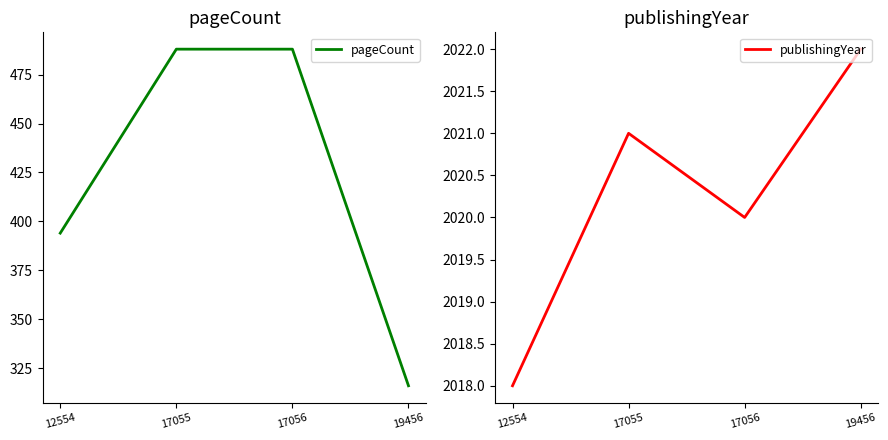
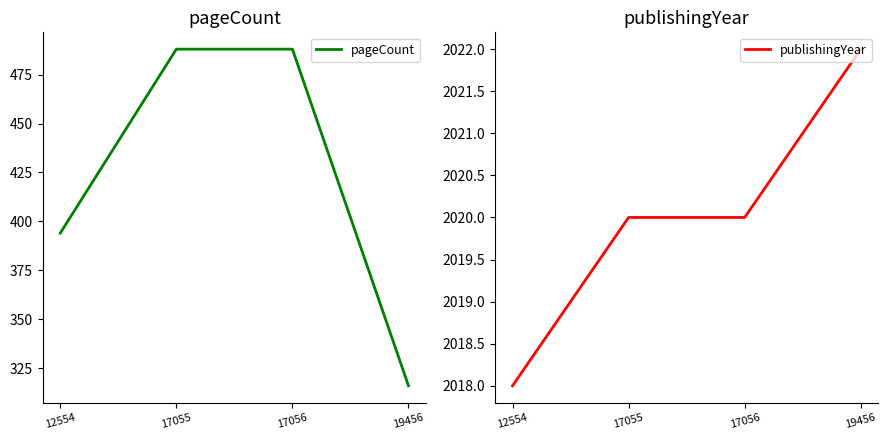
  {
    "pageCount": {
      "12554": 394,
      "17055": 488,
      "17056": 488,
      "19456": 316
    },
    "publishingYear": {
      "12554": 2018,
-     "17055": 2021,
+     "17055": 2020,
      "17056": 2020
    }
  }
